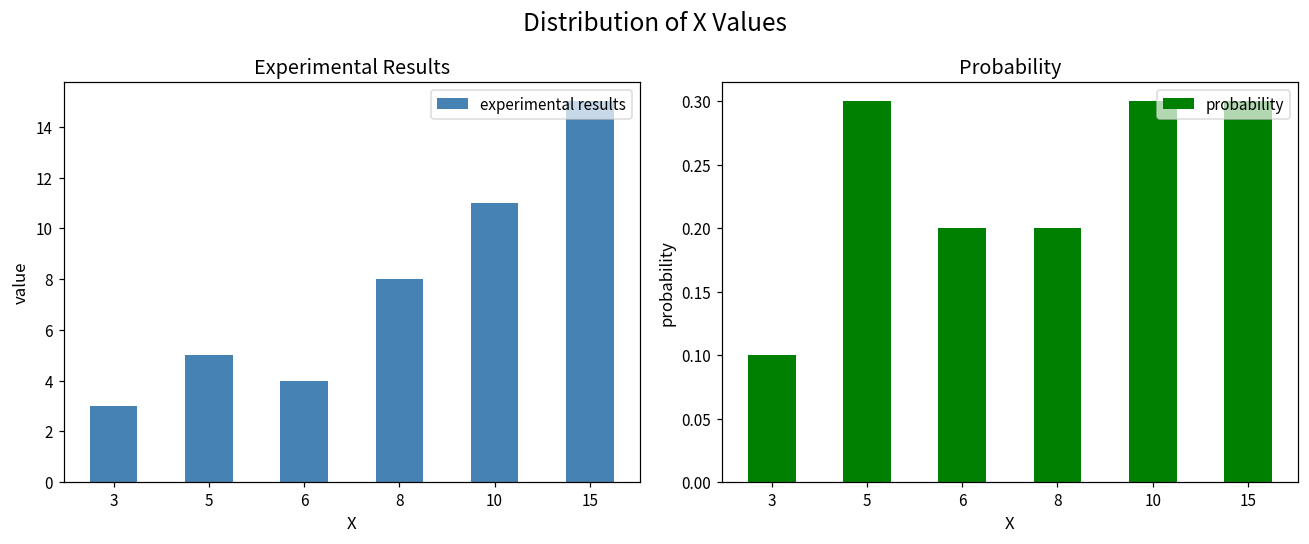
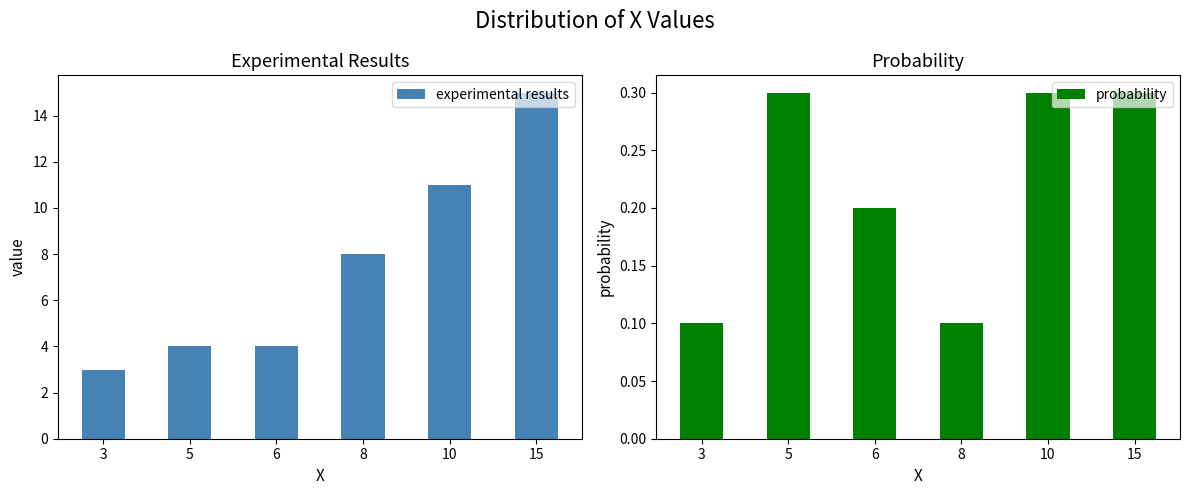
  {
    "Experimental Results": {
      "3": 3,
-     "5": 5,
+     "5": 4,
      "6": 4,
      "8": 8,
      "10": 11
    },
    "Probability": {
      "3": 0.1,
      "5": 0.3,
      "6": 0.2,
-     "8": 0.2,
+     "8": 0.1,
      "10": 0.3
    }
  }
